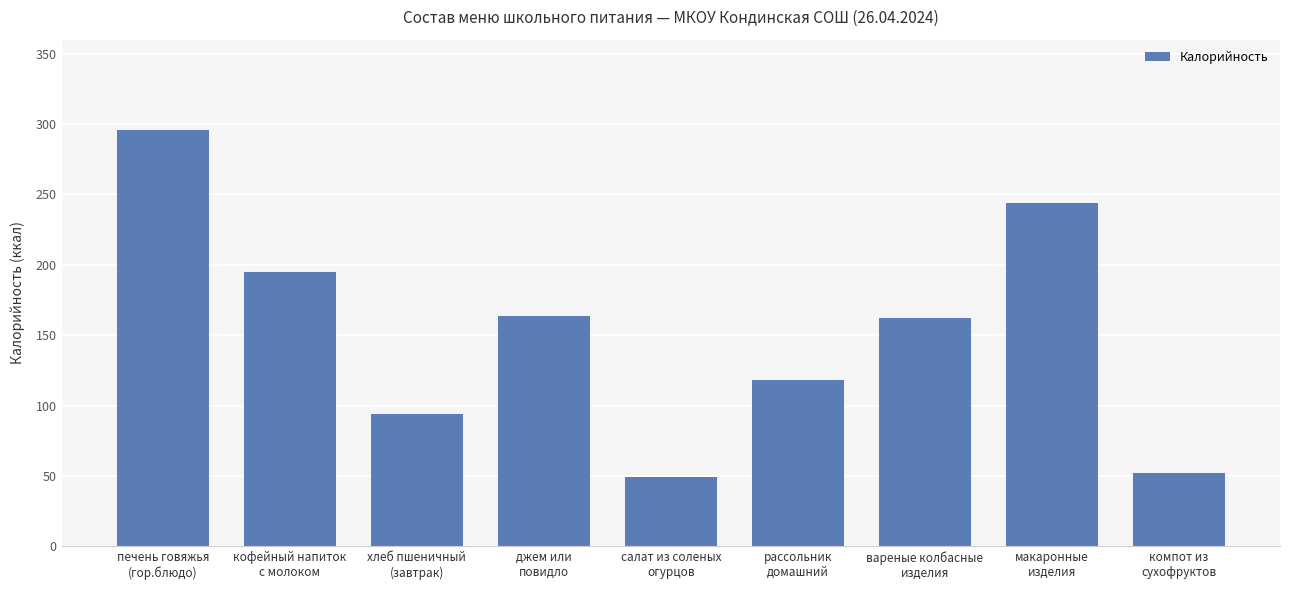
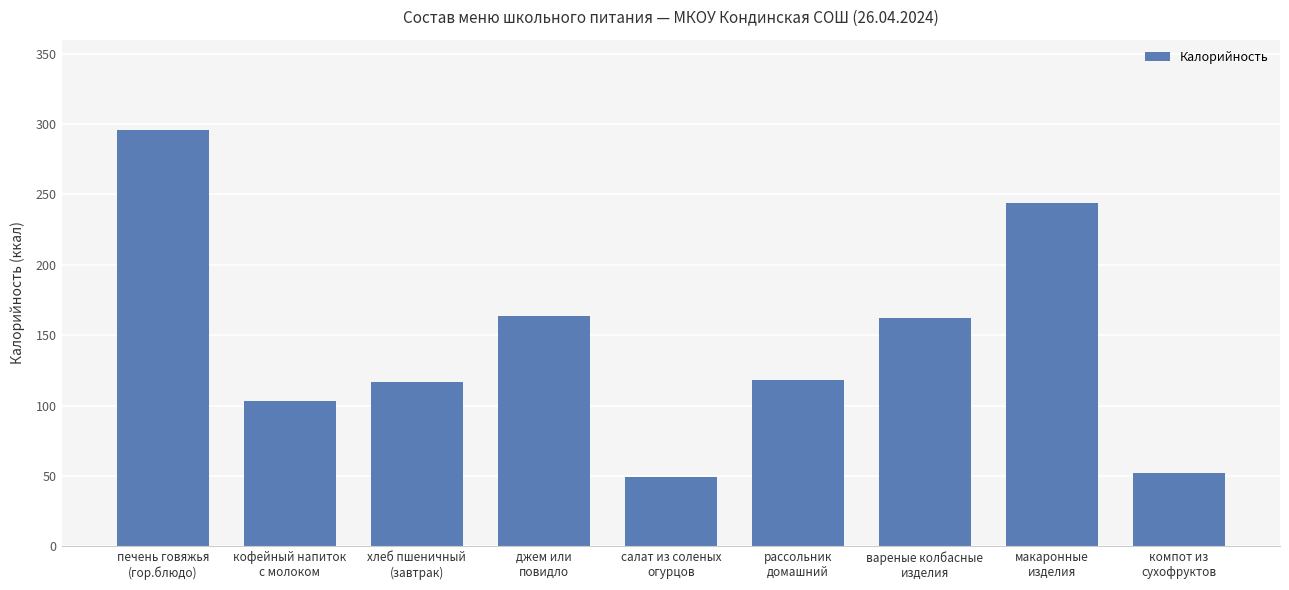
  {
    "печень говяжья (гор.блюдо)": 296,
-   "кофейный напиток с молоком": 195,
-   "хлеб пшеничный (завтрак)": 94,
+   "кофейный напиток с молоком": 103,
+   "хлеб пшеничный (завтрак)": 117,
    "джем или повидло": 164,
    "салат из соленых огурцов": 49,
    "рассольник домашний": 118,
    "вареные колбасные изделия": 162,
    "макаронные изделия": 244,
    "компот из сухофруктов": 52
  }
